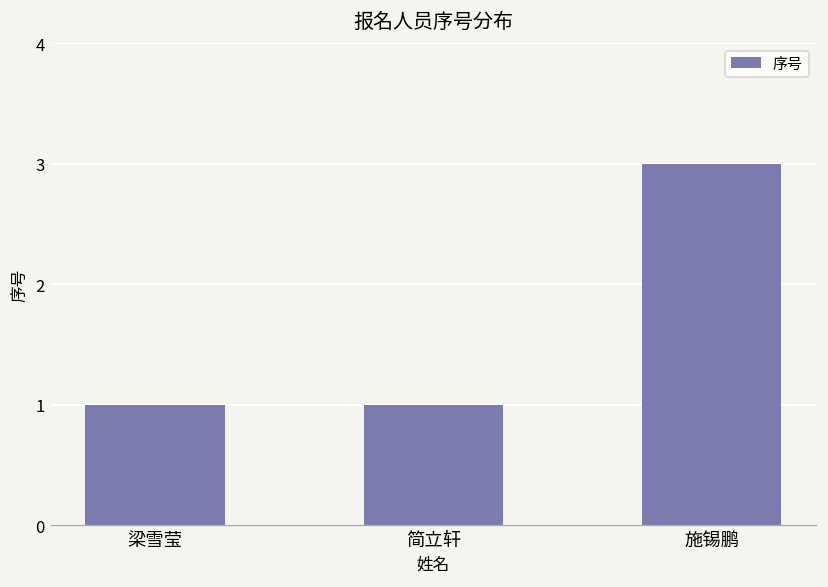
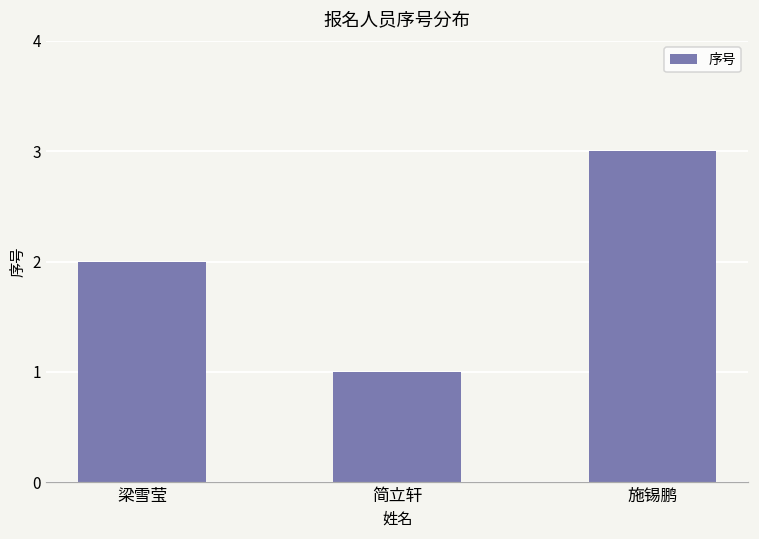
  {
-   "梁雪莹": 1,
+   "梁雪莹": 2,
    "简立轩": 1,
    "施锡鹏": 3
  }
